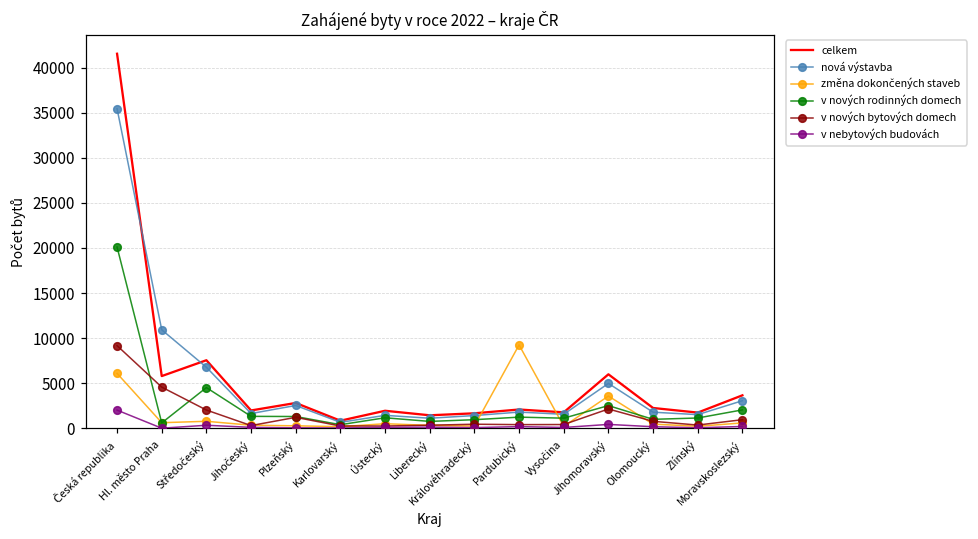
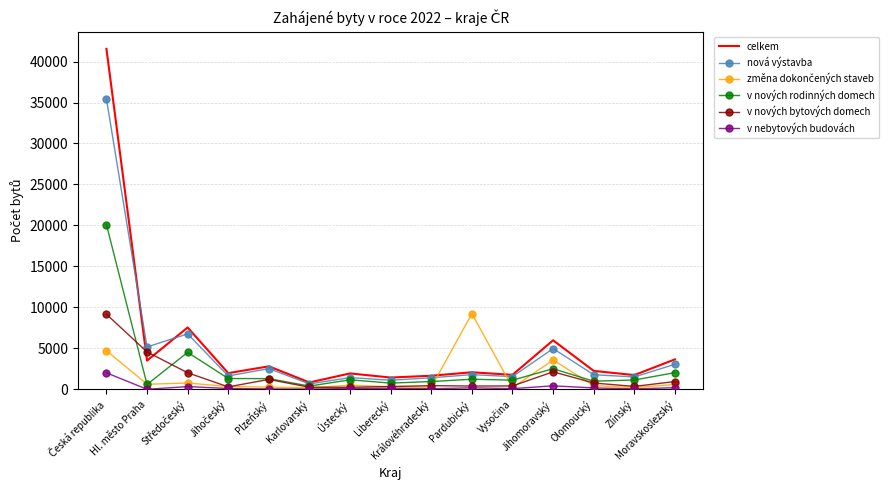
  {
    "celkem": {
      "Česká republika": 42000,
-     "Hl. město Praha": 6000,
+     "Hl. město Praha": 4000,
      "Středočeský": 8000,
      "Jihočeský": 2000,
      "Ústecký": 2000,
      "Liberecký": 1000,
      "Jihomoravský": 6000,
      "Olomoucký": 2000,
      "Moravskoslezský": 4000
    },
    "nová výstavba": {
      "Česká republika": 35000,
-     "Hl. město Praha": 11000,
+     "Hl. město Praha": 5000,
      "Středočeský": 7000,
      "Jihočeský": 2000,
      "Liberecký": 1000,
      "Jihomoravský": 5000,
      "Olomoucký": 2000,
      "Moravskoslezský": 3000
    },
    "změna dokončených staveb": {
-     "Česká republika": 6000,
+     "Česká republika": 5000,
      "Středočeský": 1000,
      "Pardubický": 9000,
      "Jihomoravský": 4000,
      "Moravskoslezský": 1000
    },
    "v nových rodinných domech": {
      "Česká republika": 20000,
      "Středočeský": 5000,
      "Jihočeský": 1000,
      "Liberecký": 1000,
      "Královéhradecký": 1000,
      "Pardubický": 1000,
      "Vysočina": 1000,
      "Jihomoravský": 3000,
      "Zlínský": 1000,
      "Moravskoslezský": 2000
    },
    "v nových bytových domech": {
      "Česká republika": 9000,
      "Hl. město Praha": 5000,
      "Středočeský": 2000,
      "Jihomoravský": 2000,
      "Moravskoslezský": 1000
    },
    "v nebytových budovách": {
      "Česká republika": 2000,
      "Hl. město Praha": 0,
      "Středočeský": 0,
      "Jihomoravský": 0,
      "Moravskoslezský": 0
    }
  }
